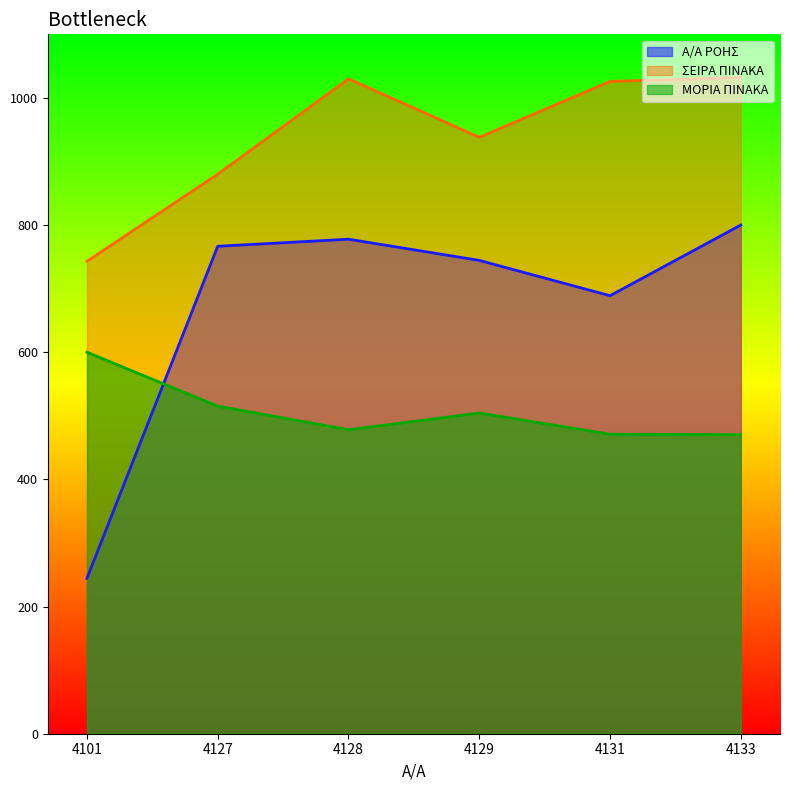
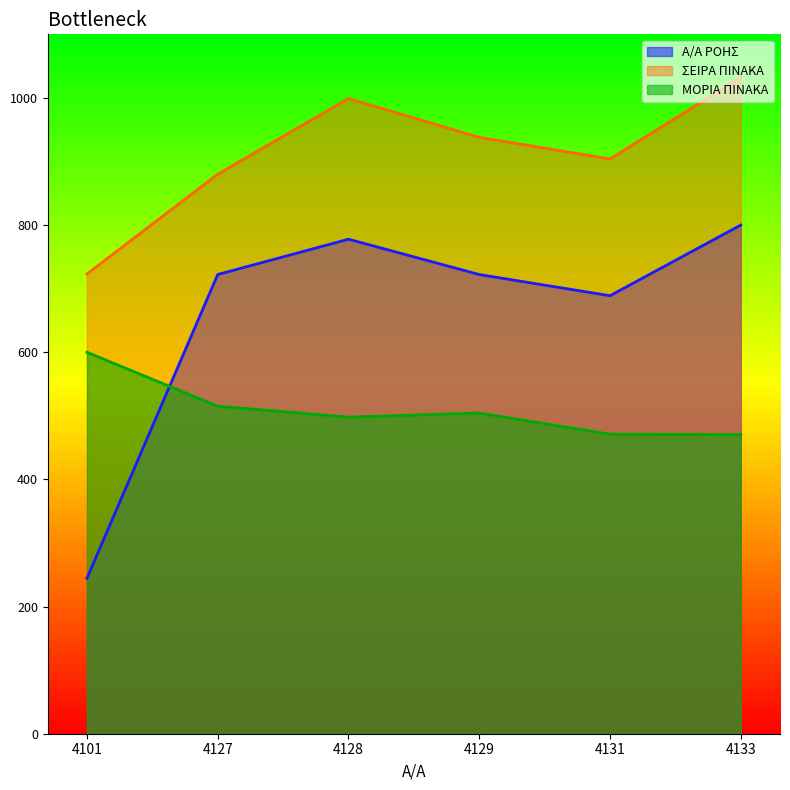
  {
    "Α/Α ΡΟΗΣ": {
      "4101": 240,
-     "4127": 770,
+     "4127": 720,
      "4128": 780,
-     "4129": 740,
+     "4129": 720,
      "4131": 690,
      "4133": 800
    },
    "ΣΕΙΡΑ ΠΙΝΑΚΑ": {
-     "4101": 740,
+     "4101": 720,
      "4127": 880,
-     "4128": 1030,
+     "4128": 1000,
      "4129": 940,
-     "4131": 1030
+     "4131": 900
    },
    "ΜΟΡΙΑ ΠΙΝΑΚΑ": {
      "4101": 600,
      "4127": 520,
-     "4128": 480,
+     "4128": 500,
      "4129": 500,
      "4131": 470,
      "4133": 470
    }
  }
